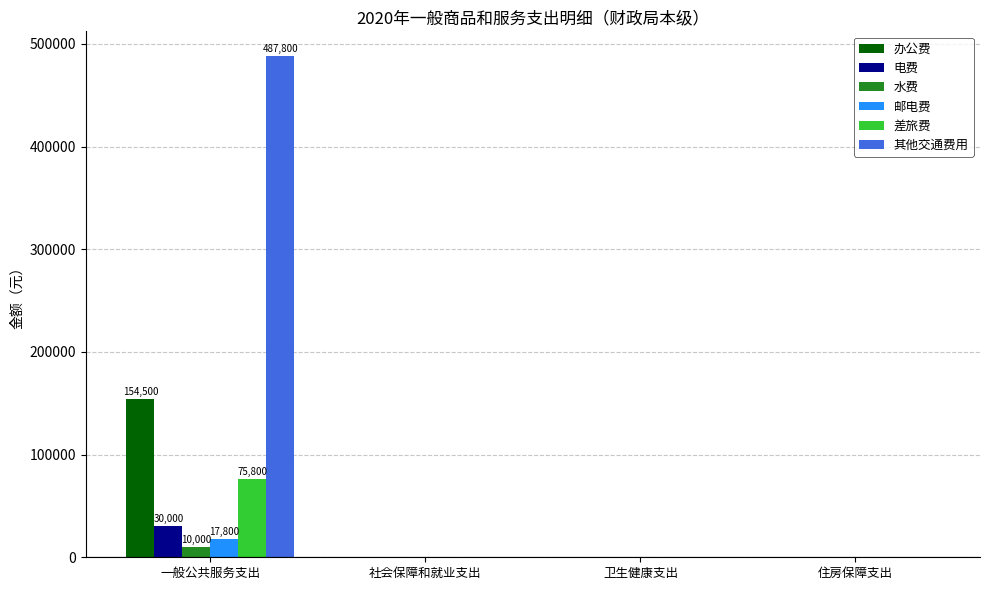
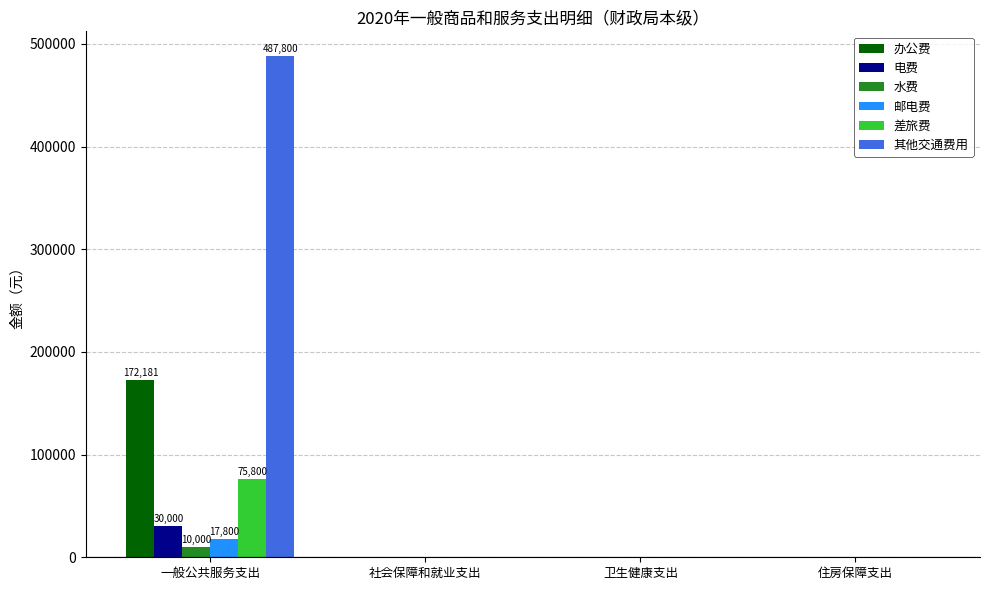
  {
    "办公费": {
-     "一般公共服务支出": "154,500"
+     "一般公共服务支出": "172,181"
    },
    "电费": {
      "一般公共服务支出": "30,000"
    },
    "水费": {
      "一般公共服务支出": "10,000"
    },
    "邮电费": {
      "一般公共服务支出": "17,800"
    },
    "差旅费": {
      "一般公共服务支出": "75,800"
    },
    "其他交通费用": {
      "一般公共服务支出": "487,800"
    }
  }
